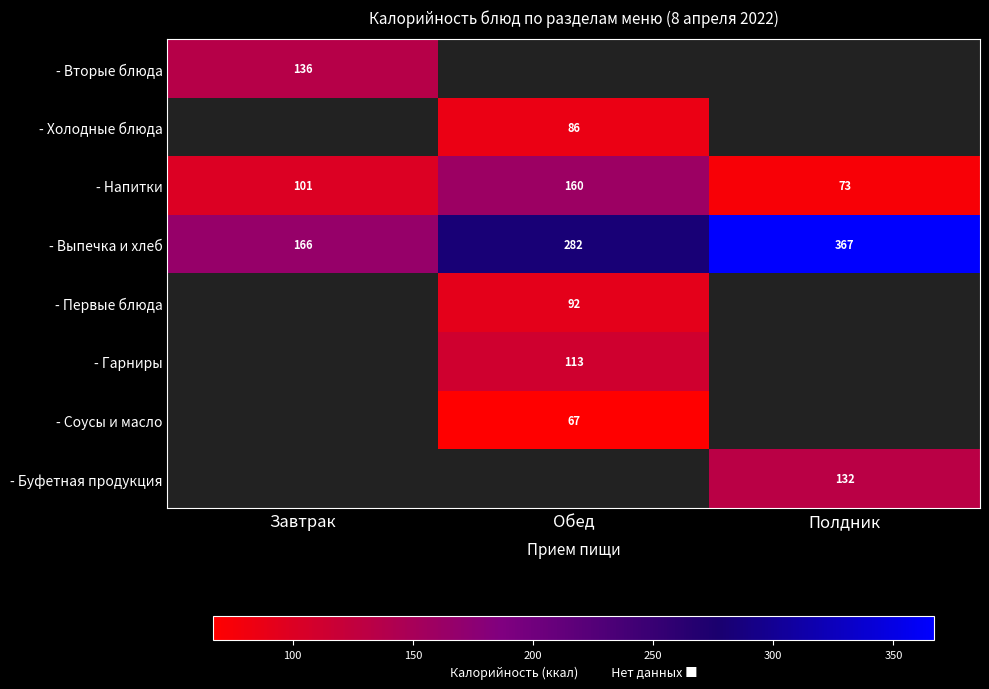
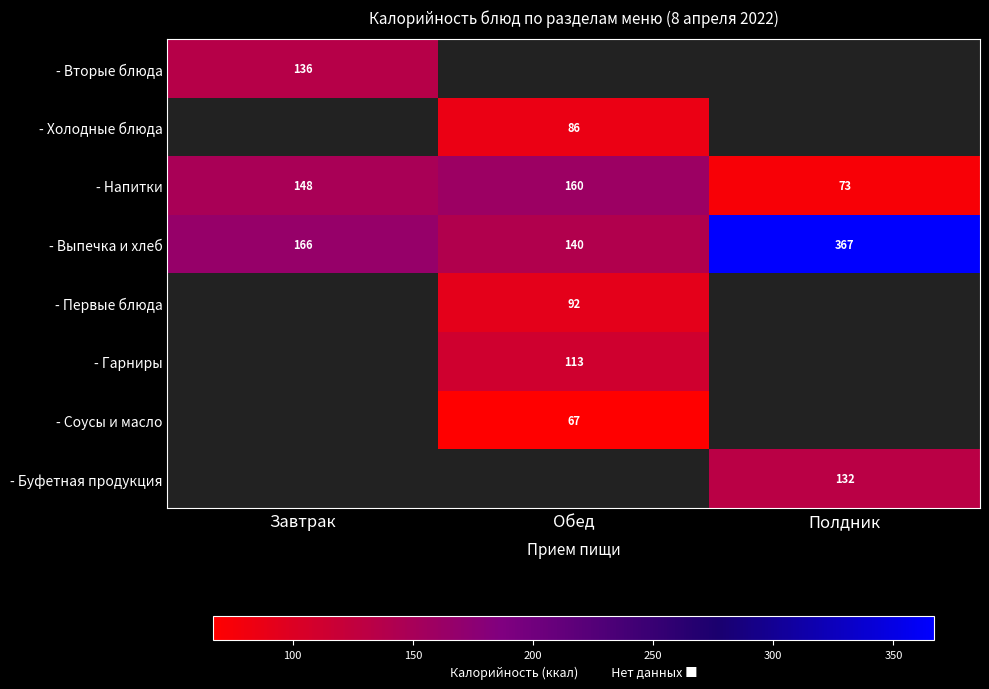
  {
    "- Вторые блюда": {
      "Завтрак": 136
    },
    "- Холодные блюда": {
      "Обед": 86
    },
    "- Напитки": {
-     "Завтрак": 101,
+     "Завтрак": 148,
      "Обед": 160,
      "Полдник": 73
    },
    "- Выпечка и хлеб": {
      "Завтрак": 166,
-     "Обед": 282,
+     "Обед": 140,
      "Полдник": 367
    },
    "- Первые блюда": {
      "Обед": 92
    },
    "- Гарниры": {
      "Обед": 113
    },
    "- Соусы и масло": {
      "Обед": 67
    },
    "- Буфетная продукция": {
      "Полдник": 132
    }
  }
